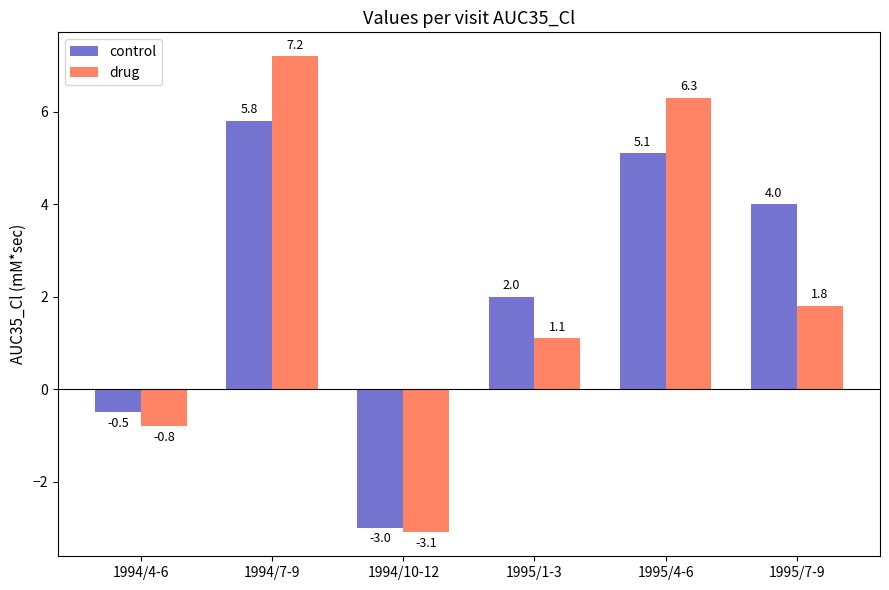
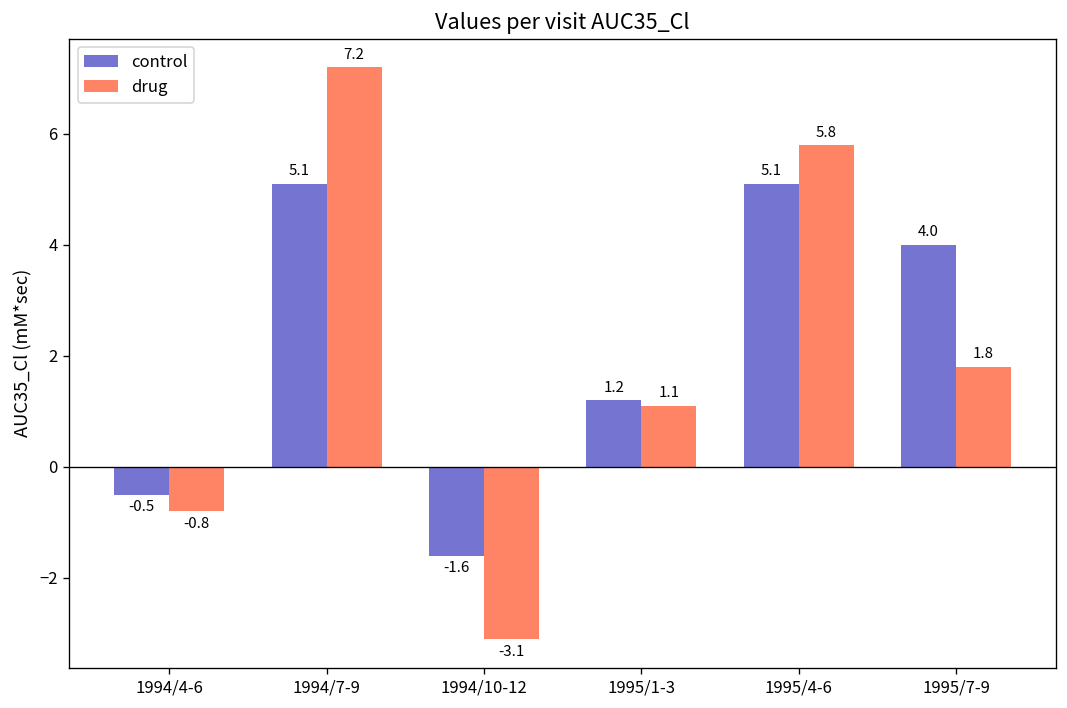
  {
    "control": {
      "1994/4-6": -0.5,
-     "1994/7-9": 5.8,
-     "1994/10-12": -3.0,
-     "1995/1-3": 2.0,
+     "1994/7-9": 5.1,
+     "1994/10-12": -1.6,
+     "1995/1-3": 1.2,
      "1995/4-6": 5.1,
      "1995/7-9": 4.0
    },
    "drug": {
      "1994/4-6": -0.8,
      "1994/7-9": 7.2,
      "1994/10-12": -3.1,
      "1995/1-3": 1.1,
-     "1995/4-6": 6.3,
+     "1995/4-6": 5.8,
      "1995/7-9": 1.8
    }
  }
